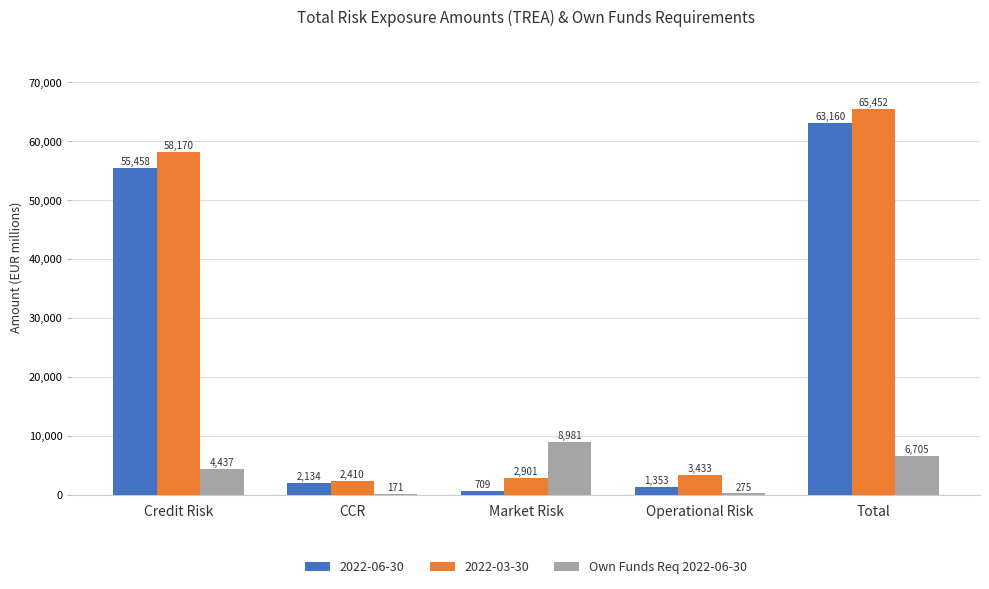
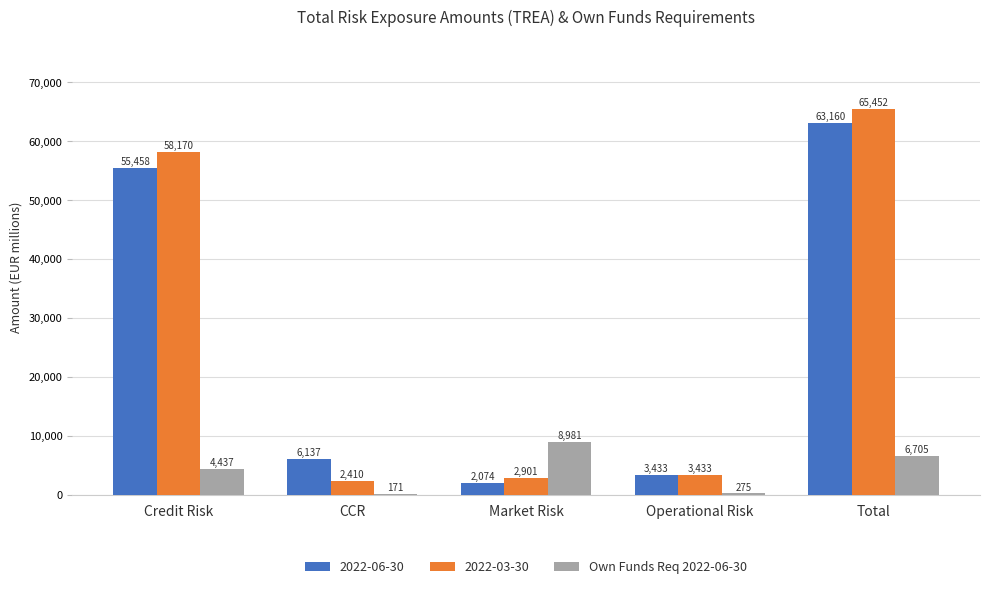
  {
    "2022-06-30": {
      "Credit Risk": "55,458",
-     "CCR": "2,134",
-     "Market Risk": "709",
-     "Operational Risk": "1,353",
+     "CCR": "6,137",
+     "Market Risk": "2,074",
+     "Operational Risk": "3,433",
      "Total": "63,160"
    },
    "2022-03-30": {
      "Credit Risk": "58,170",
      "CCR": "2,410",
      "Market Risk": "2,901",
      "Operational Risk": "3,433",
      "Total": "65,452"
    },
    "Own Funds Req 2022-06-30": {
      "Credit Risk": "4,437",
      "CCR": "171",
      "Market Risk": "8,981",
      "Operational Risk": "275",
      "Total": "6,705"
    }
  }
